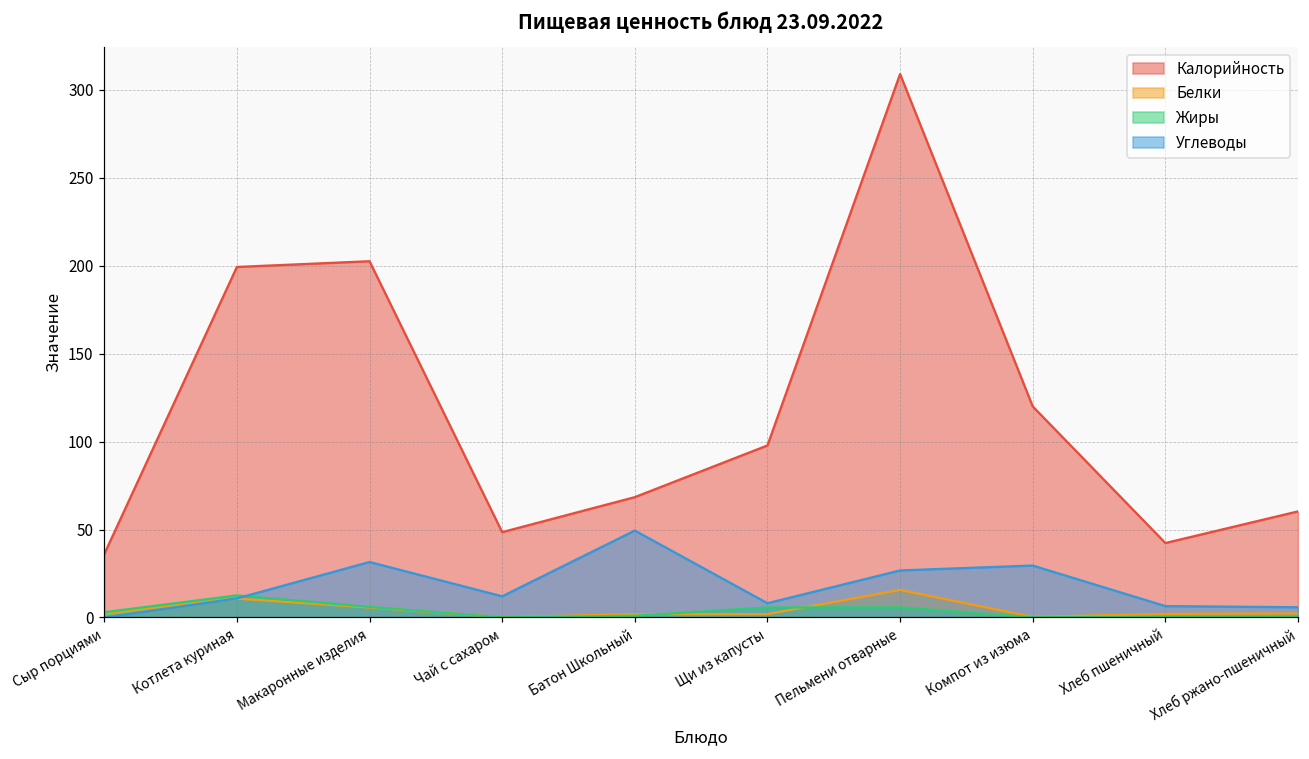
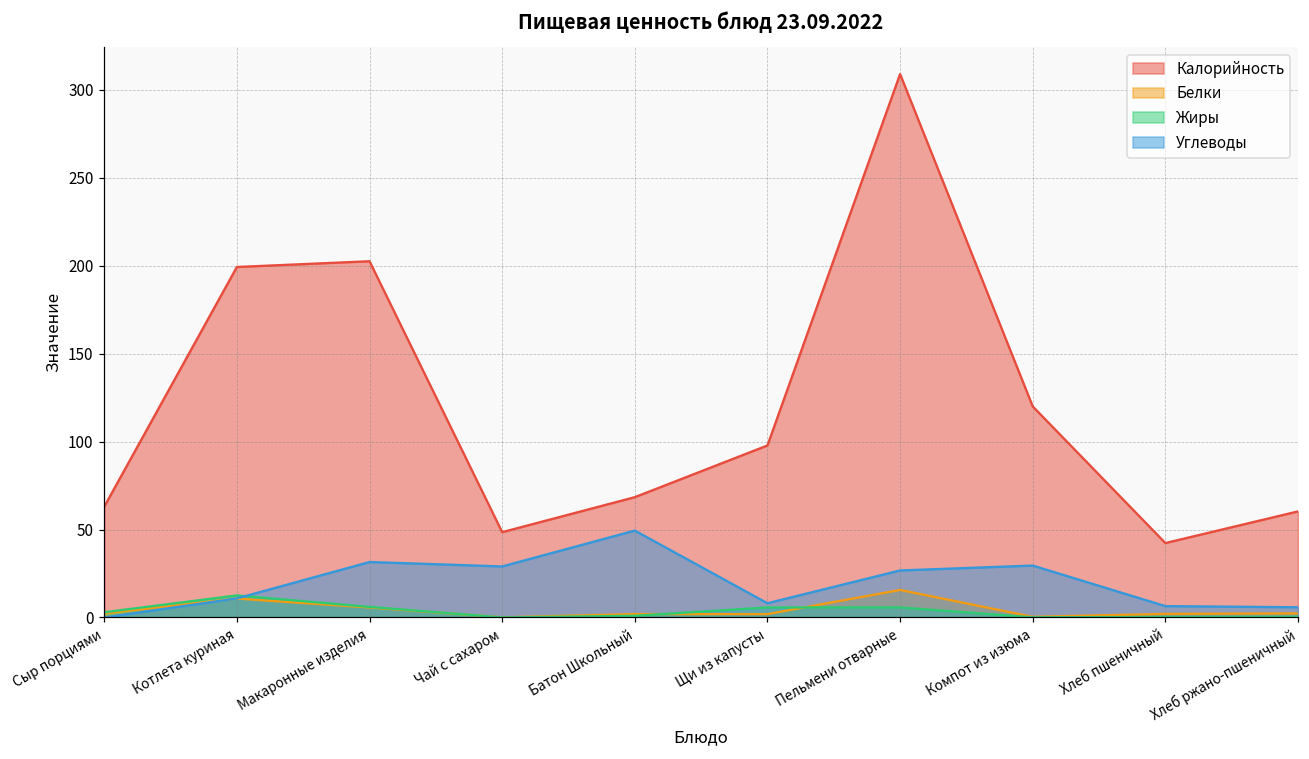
  {
    "Калорийность": {
-     "Сыр порциями": 36,
+     "Сыр порциями": 63,
      "Котлета куриная": 199,
      "Макаронные изделия": 203,
      "Чай с сахаром": 49,
      "Батон Школьный": 68,
      "Щи из капусты": 98,
      "Пельмени отварные": 309,
      "Компот из изюма": 120,
      "Хлеб пшеничный": 42,
      "Хлеб ржано-пшеничный": 60
    },
    "Белки": {
      "Щи из капусты": 2,
      "Пельмени отварные": 16,
      "Хлеб пшеничный": 2,
      "Хлеб ржано-пшеничный": 2
    },
    "Жиры": {
      "Котлета куриная": 13,
      "Щи из капусты": 6,
      "Пельмени отварные": 6,
      "Хлеб пшеничный": 0,
      "Хлеб ржано-пшеничный": 0
    },
    "Углеводы": {
      "Сыр порциями": 0,
      "Макаронные изделия": 32,
-     "Чай с сахаром": 12,
+     "Чай с сахаром": 29,
      "Батон Школьный": 49,
      "Щи из капусты": 8,
      "Пельмени отварные": 27,
      "Компот из изюма": 30,
      "Хлеб пшеничный": 6,
      "Хлеб ржано-пшеничный": 6
    }
  }
